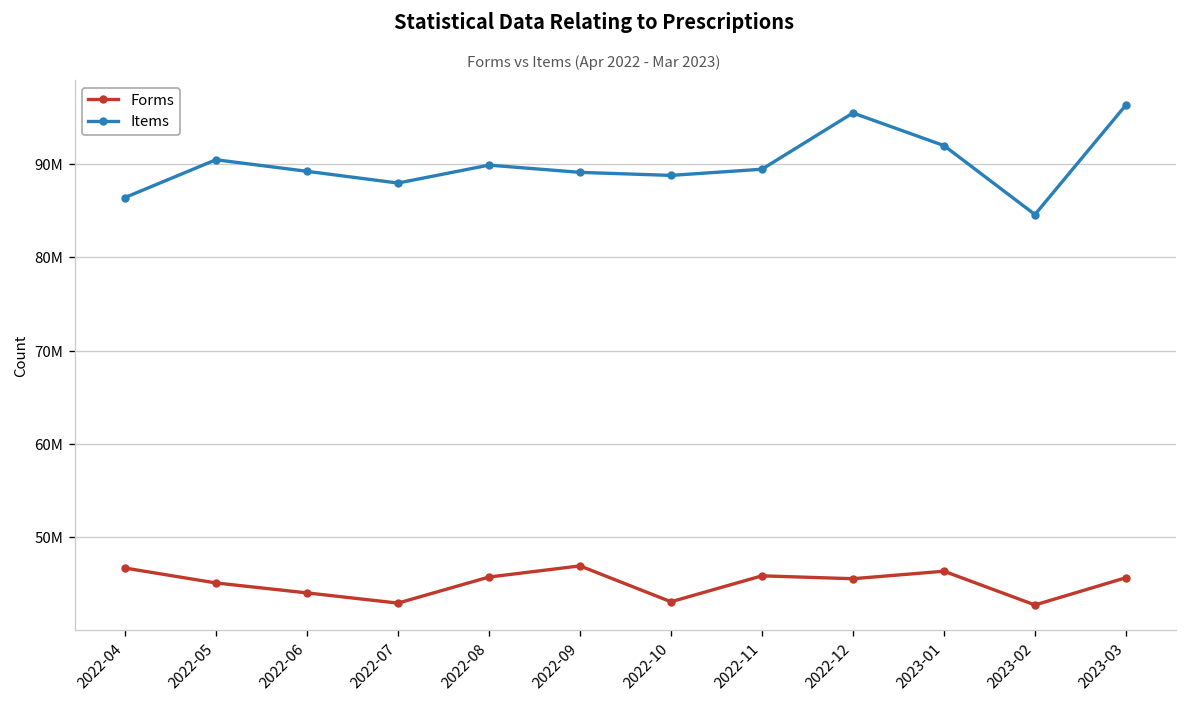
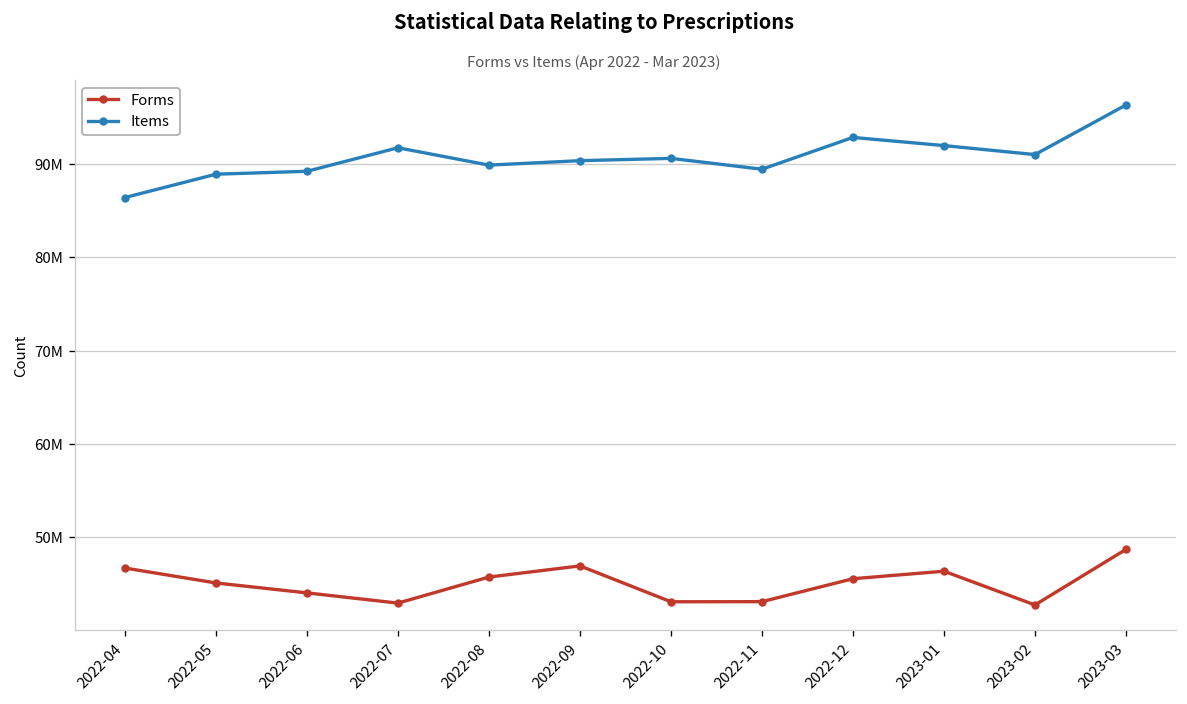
  {
    "Forms": {
      "2022-04": 47000000,
      "2022-05": 45000000,
      "2022-06": 44000000,
      "2022-07": 43000000,
      "2022-08": 46000000,
      "2022-09": 47000000,
      "2022-10": 43000000,
-     "2022-11": 46000000,
+     "2022-11": 43000000,
      "2022-12": 46000000,
      "2023-01": 46000000,
      "2023-02": 43000000,
-     "2023-03": 46000000
+     "2023-03": 49000000
    },
    "Items": {
      "2022-04": 86000000,
-     "2022-05": 90000000,
+     "2022-05": 89000000,
      "2022-06": 89000000,
-     "2022-07": 88000000,
+     "2022-07": 92000000,
      "2022-08": 90000000,
-     "2022-09": 89000000,
-     "2022-10": 89000000,
+     "2022-09": 90000000,
+     "2022-10": 91000000,
      "2022-11": 89000000,
-     "2022-12": 96000000,
+     "2022-12": 93000000,
      "2023-01": 92000000,
-     "2023-02": 85000000,
+     "2023-02": 91000000,
      "2023-03": 96000000
    }
  }
